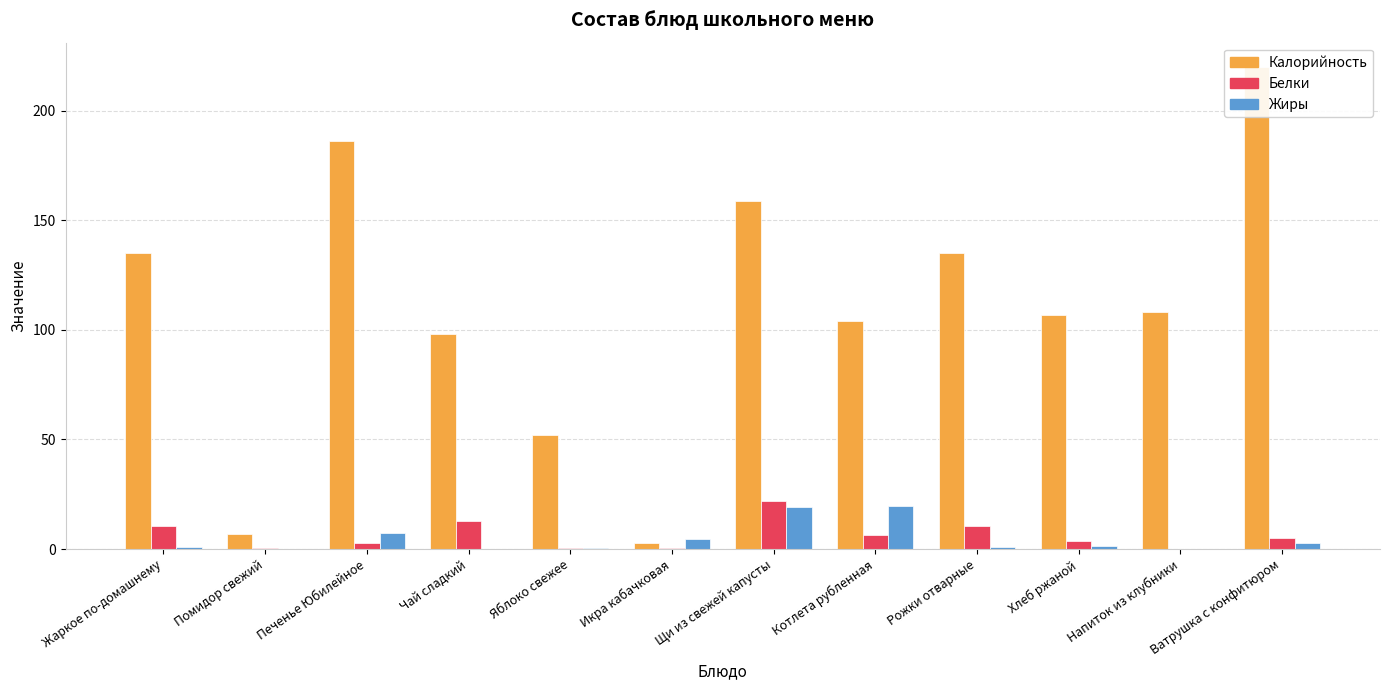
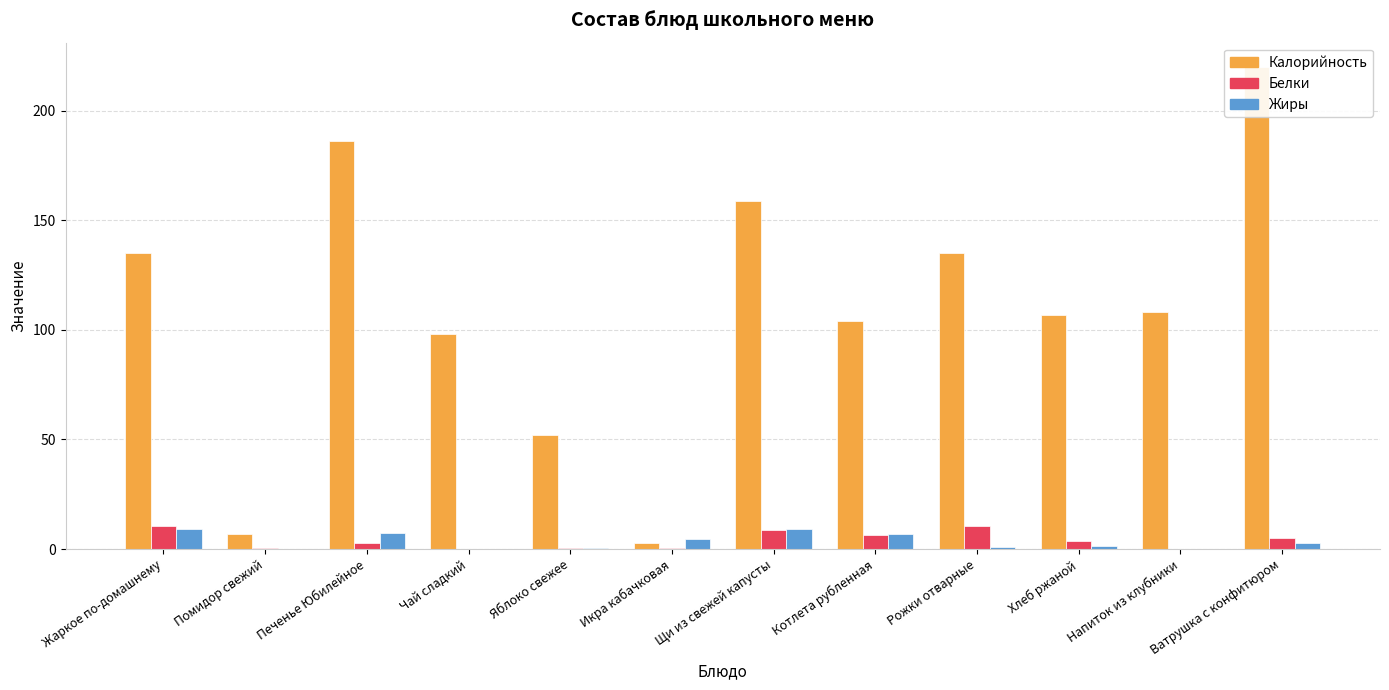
  {
    "Калорийность": {
      "Жаркое по-домашнему": 135,
      "Помидор свежий": 7,
      "Печенье Юбилейное": 186,
      "Чай сладкий": 98,
      "Яблоко свежее": 52,
      "Икра кабачковая": 3,
      "Щи из свежей капусты": 159,
      "Котлета рубленная": 104,
      "Рожки отварные": 135,
      "Хлеб ржаной": 107,
      "Напиток из клубники": 108
    },
    "Белки": {
      "Жаркое по-домашнему": 10,
      "Печенье Юбилейное": 3,
-     "Чай сладкий": 13,
-     "Щи из свежей капусты": 22,
+     "Чай сладкий": 0,
+     "Щи из свежей капусты": 9,
      "Котлета рубленная": 6,
      "Рожки отварные": 10,
      "Хлеб ржаной": 4,
      "Напиток из клубники": 0,
      "Ватрушка с конфитюром": 5
    },
    "Жиры": {
-     "Жаркое по-домашнему": 1,
+     "Жаркое по-домашнему": 9,
      "Печенье Юбилейное": 7,
      "Чай сладкий": 0,
      "Икра кабачковая": 5,
-     "Щи из свежей капусты": 19,
-     "Котлета рубленная": 20,
+     "Щи из свежей капусты": 9,
+     "Котлета рубленная": 7,
      "Хлеб ржаной": 1,
      "Напиток из клубники": 0,
      "Ватрушка с конфитюром": 3
    }
  }
